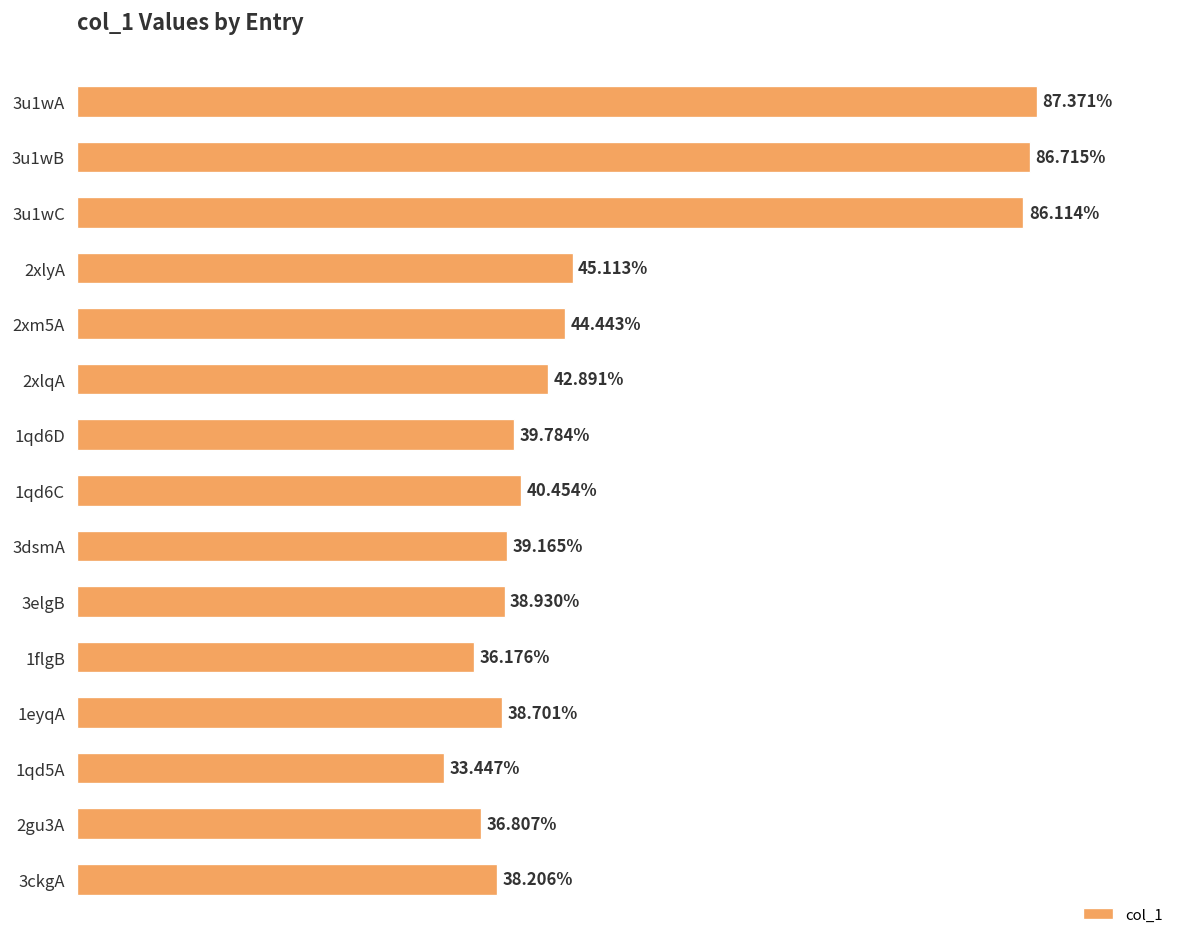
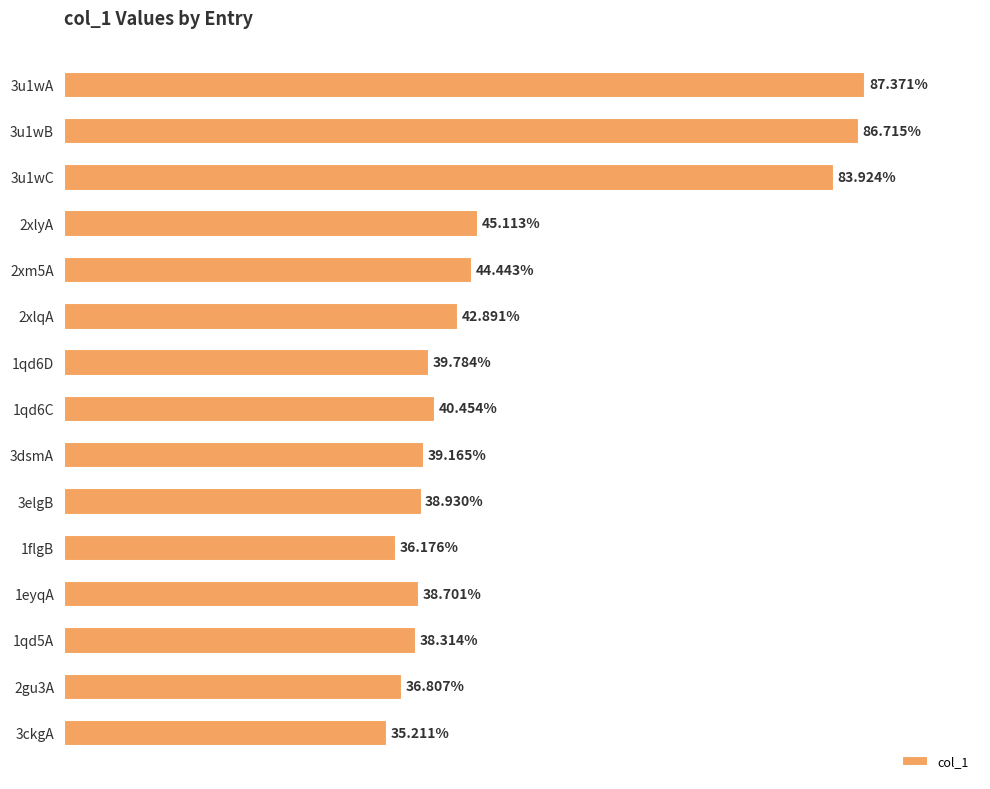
  {
    "3u1wA": "87.371%",
    "3u1wB": "86.715%",
-   "3u1wC": "86.114%",
+   "3u1wC": "83.924%",
    "2xlyA": "45.113%",
    "2xm5A": "44.443%",
    "2xlqA": "42.891%",
    "1qd6D": "39.784%",
    "1qd6C": "40.454%",
    "3dsmA": "39.165%",
    "3elgB": "38.930%",
    "1flgB": "36.176%",
    "1eyqA": "38.701%",
-   "1qd5A": "33.447%",
+   "1qd5A": "38.314%",
    "2gu3A": "36.807%",
-   "3ckgA": "38.206%"
+   "3ckgA": "35.211%"
  }
